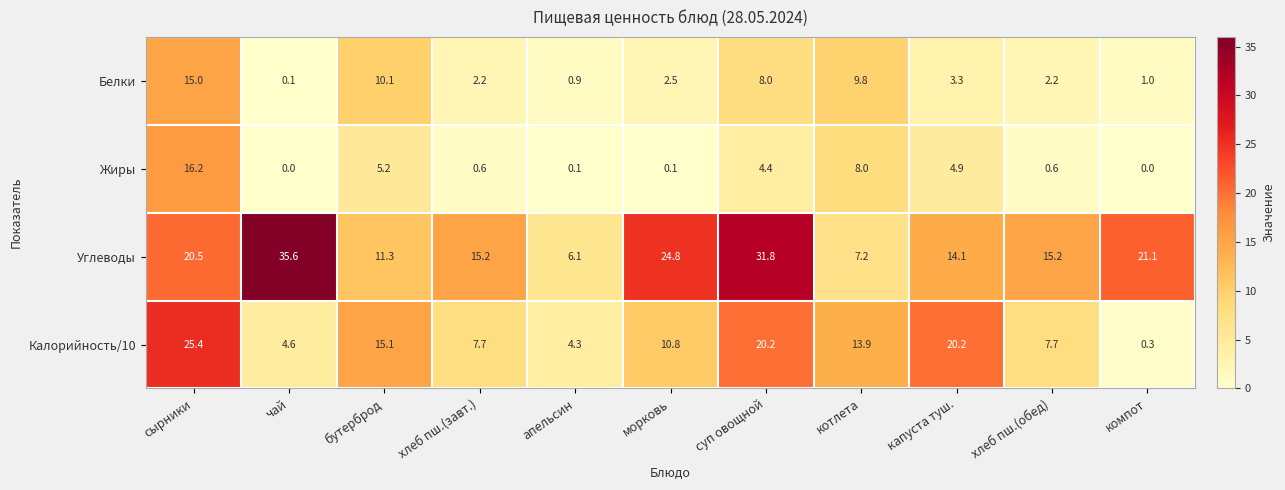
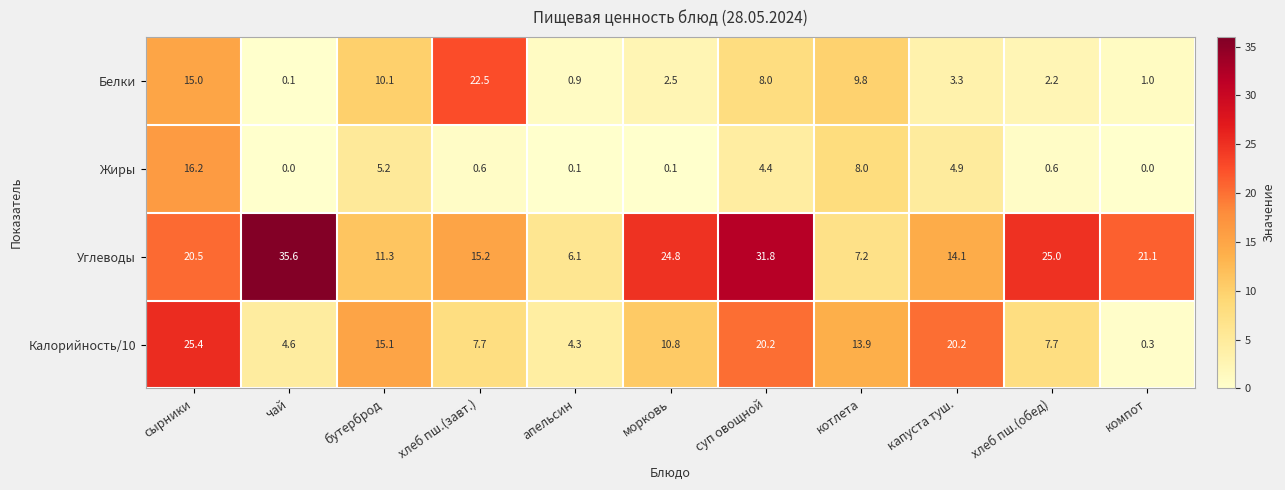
  {
    "Белки": {
      "сырники": 15.0,
      "чай": 0.1,
      "бутерброд": 10.1,
-     "хлеб пш.(завт.)": 2.2,
+     "хлеб пш.(завт.)": 22.5,
      "апельсин": 0.9,
      "морковь": 2.5,
      "суп овощной": 8.0,
      "котлета": 9.8,
      "капуста туш.": 3.3,
      "хлеб пш.(обед)": 2.2,
      "компот": 1.0
    },
    "Жиры": {
      "сырники": 16.2,
      "чай": 0.0,
      "бутерброд": 5.2,
      "хлеб пш.(завт.)": 0.6,
      "апельсин": 0.1,
      "морковь": 0.1,
      "суп овощной": 4.4,
      "котлета": 8.0,
      "капуста туш.": 4.9,
      "хлеб пш.(обед)": 0.6,
      "компот": 0.0
    },
    "Углеводы": {
      "сырники": 20.5,
      "чай": 35.6,
      "бутерброд": 11.3,
      "хлеб пш.(завт.)": 15.2,
      "апельсин": 6.1,
      "морковь": 24.8,
      "суп овощной": 31.8,
      "котлета": 7.2,
      "капуста туш.": 14.1,
-     "хлеб пш.(обед)": 15.2,
+     "хлеб пш.(обед)": 25.0,
      "компот": 21.1
    },
    "Калорийность/10": {
      "сырники": 25.4,
      "чай": 4.6,
      "бутерброд": 15.1,
      "хлеб пш.(завт.)": 7.7,
      "апельсин": 4.3,
      "морковь": 10.8,
      "суп овощной": 20.2,
      "котлета": 13.9,
      "капуста туш.": 20.2,
      "хлеб пш.(обед)": 7.7,
      "компот": 0.3
    }
  }
